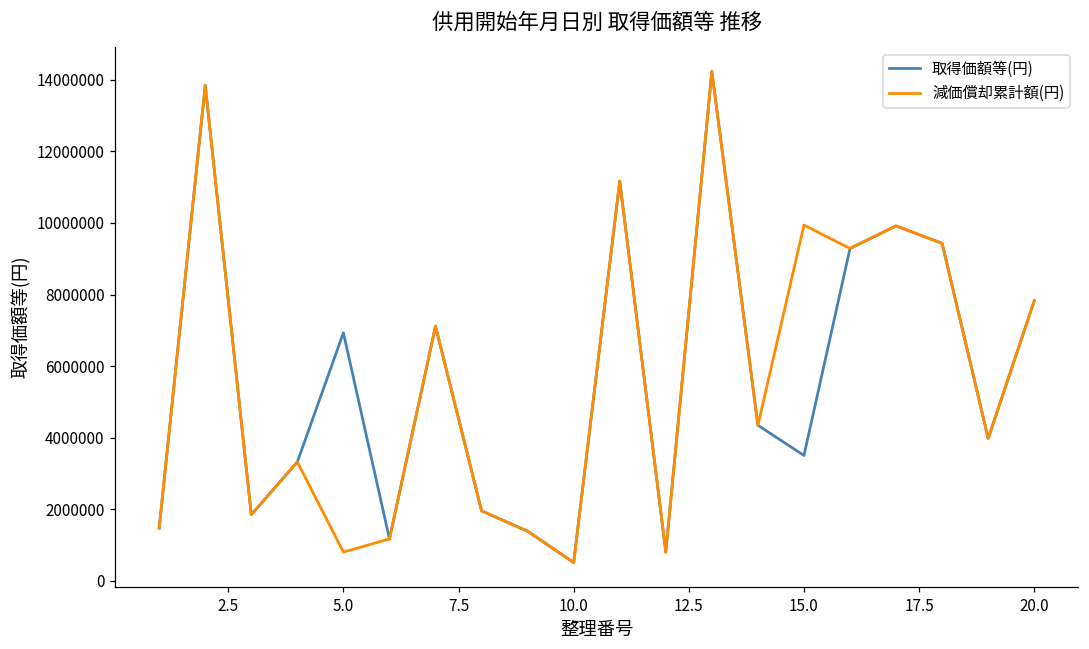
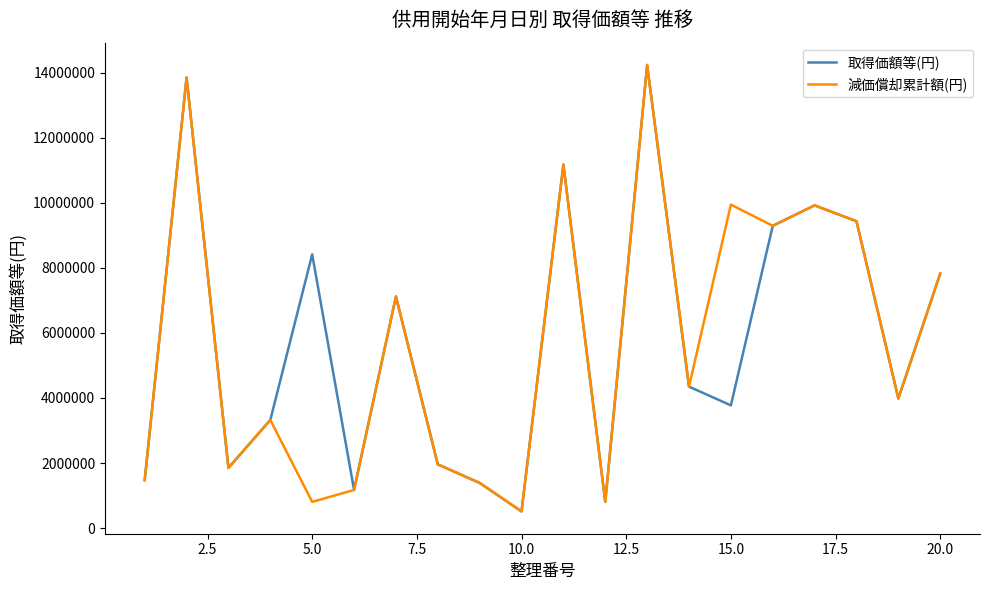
  {
    "取得価額等(円)": {
-     "5.0": 6900000,
-     "15.0": 3500000
+     "5.0": 8400000,
+     "15.0": 3800000
    },
    "減価償却累計額(円)": {
      "5.0": 800000,
      "15.0": 9900000
    }
  }
